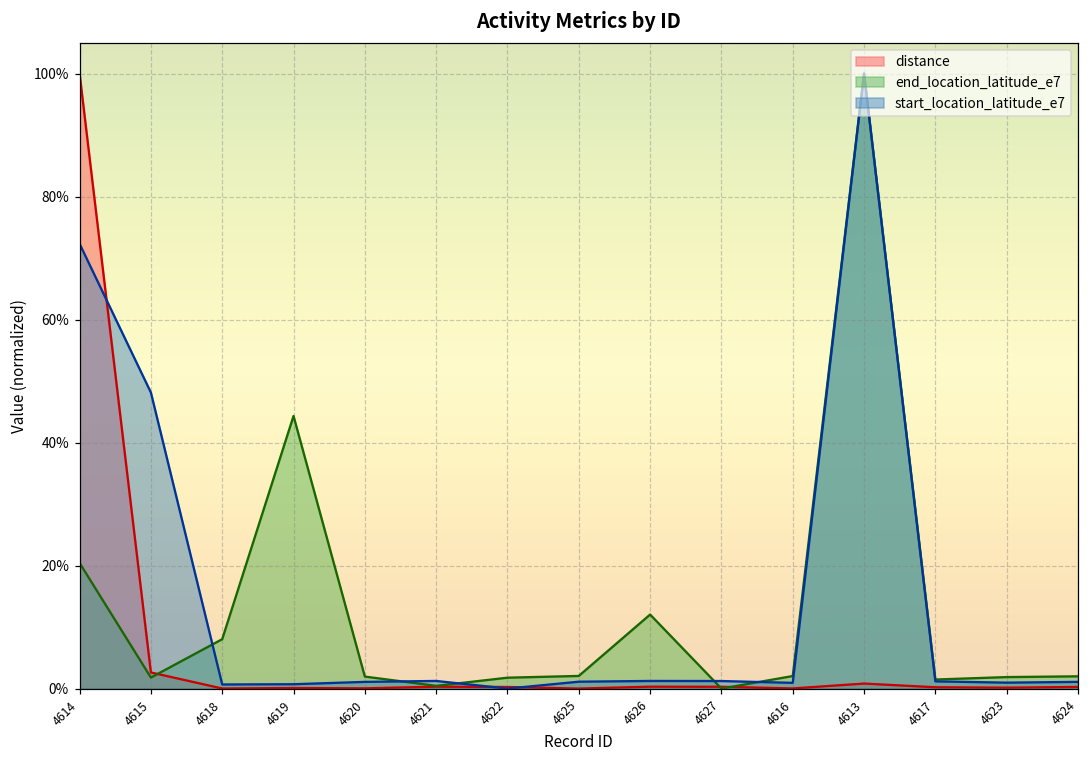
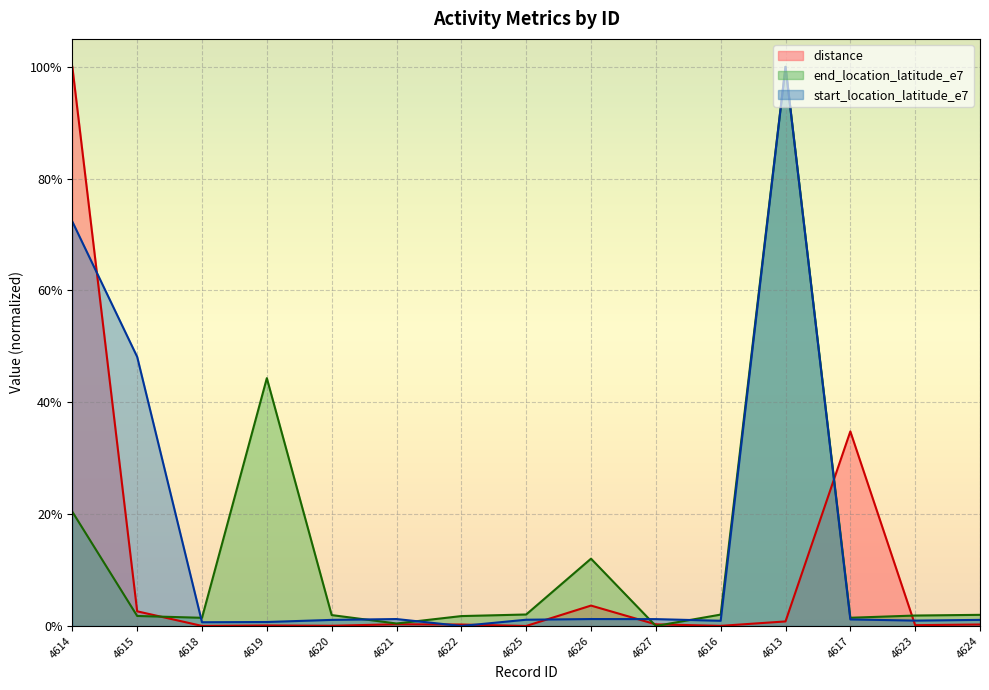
  {
    "distance": {
      "4614": "100%",
      "4615": "3%",
      "4618": "0%",
      "4619": "0%",
      "4620": "0%",
      "4625": "0%",
-     "4626": "0%",
+     "4626": "4%",
      "4616": "0%",
      "4613": "1%",
-     "4617": "0%",
+     "4617": "35%",
      "4623": "0%",
      "4624": "0%"
    },
    "end_location_latitude_e7": {
      "4614": "20%",
      "4615": "2%",
-     "4618": "8%",
+     "4618": "1%",
      "4619": "44%",
      "4620": "2%",
      "4622": "2%",
      "4625": "2%",
      "4626": "12%",
      "4616": "2%",
      "4623": "2%",
      "4624": "2%"
    },
    "start_location_latitude_e7": {
      "4614": "72%",
      "4615": "48%",
      "4618": "1%",
      "4619": "1%",
      "4620": "1%",
      "4621": "1%",
      "4625": "1%",
      "4626": "1%",
      "4627": "1%",
      "4616": "1%",
      "4623": "1%",
      "4624": "1%"
    }
  }
